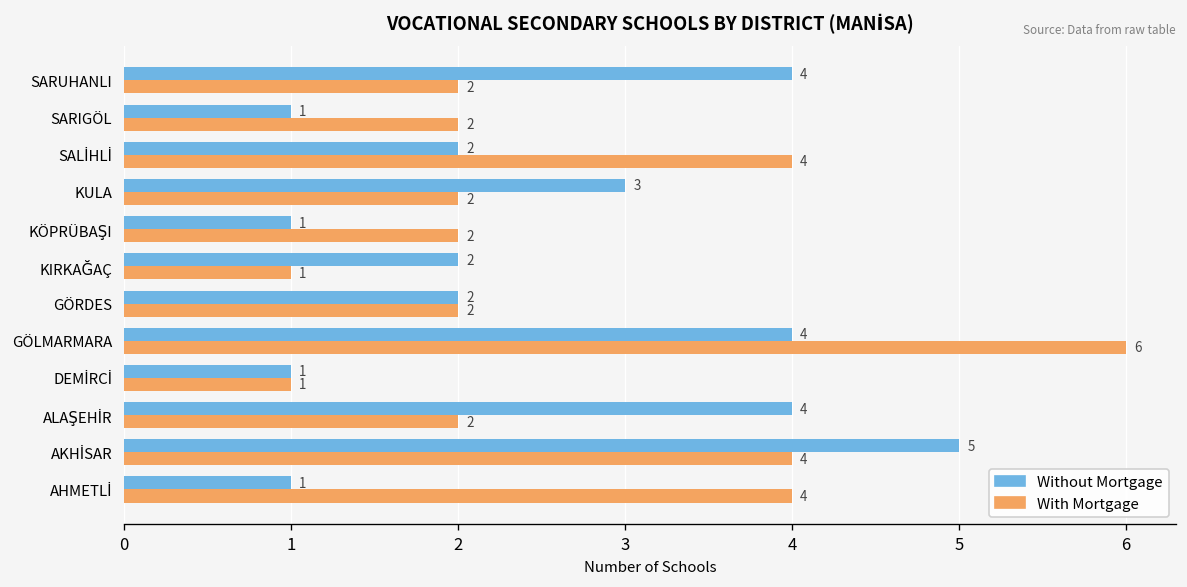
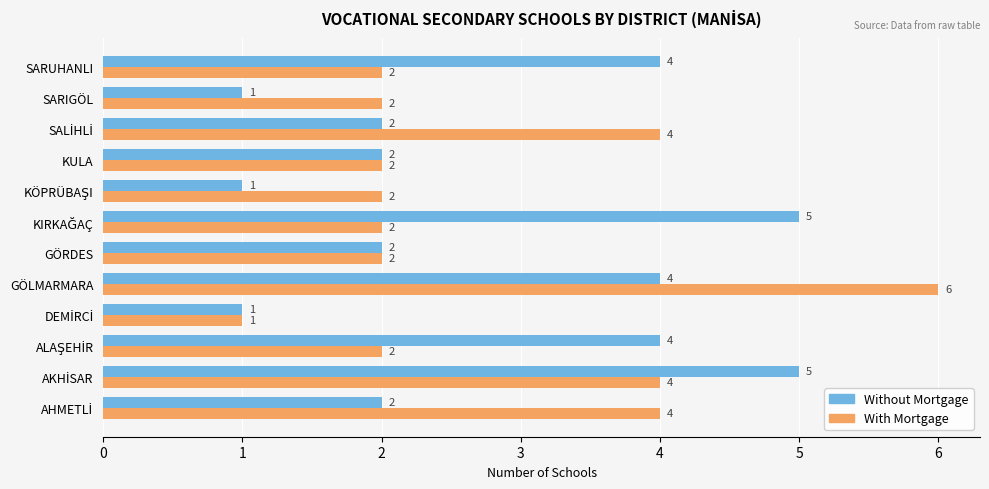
  {
    "Without Mortgage": {
      "SARUHANLI": 4,
      "SARIGÖL": 1,
      "SALİHLİ": 2,
-     "KULA": 3,
+     "KULA": 2,
      "KÖPRÜBAŞI": 1,
-     "KIRKAĞAÇ": 2,
+     "KIRKAĞAÇ": 5,
      "GÖRDES": 2,
      "GÖLMARMARA": 4,
      "DEMİRCİ": 1,
      "ALAŞEHİR": 4,
      "AKHİSAR": 5,
-     "AHMETLİ": 1
+     "AHMETLİ": 2
    },
    "With Mortgage": {
      "SARUHANLI": 2,
      "SARIGÖL": 2,
      "SALİHLİ": 4,
      "KULA": 2,
      "KÖPRÜBAŞI": 2,
-     "KIRKAĞAÇ": 1,
+     "KIRKAĞAÇ": 2,
      "GÖRDES": 2,
      "GÖLMARMARA": 6,
      "DEMİRCİ": 1,
      "ALAŞEHİR": 2,
      "AKHİSAR": 4,
      "AHMETLİ": 4
    }
  }
